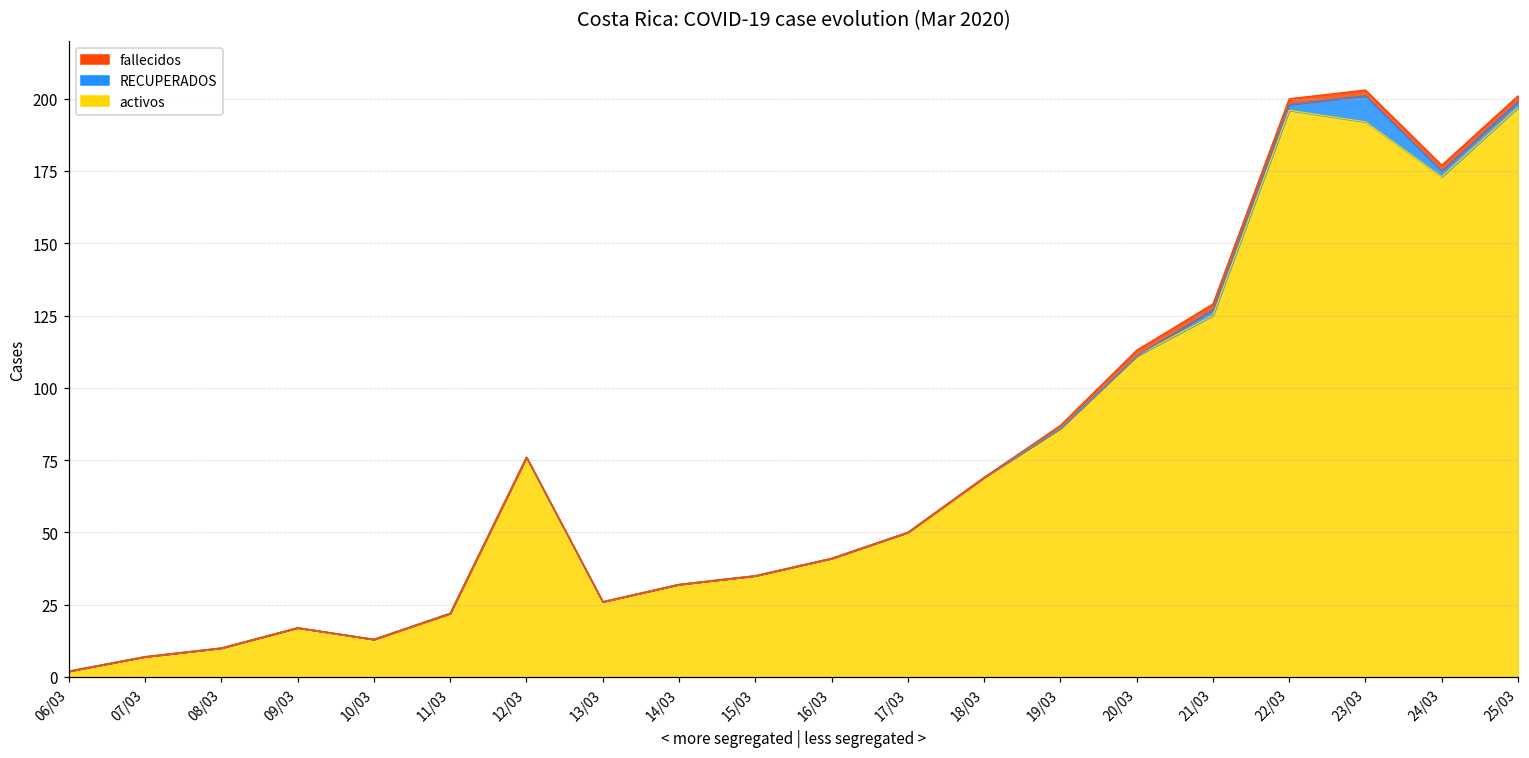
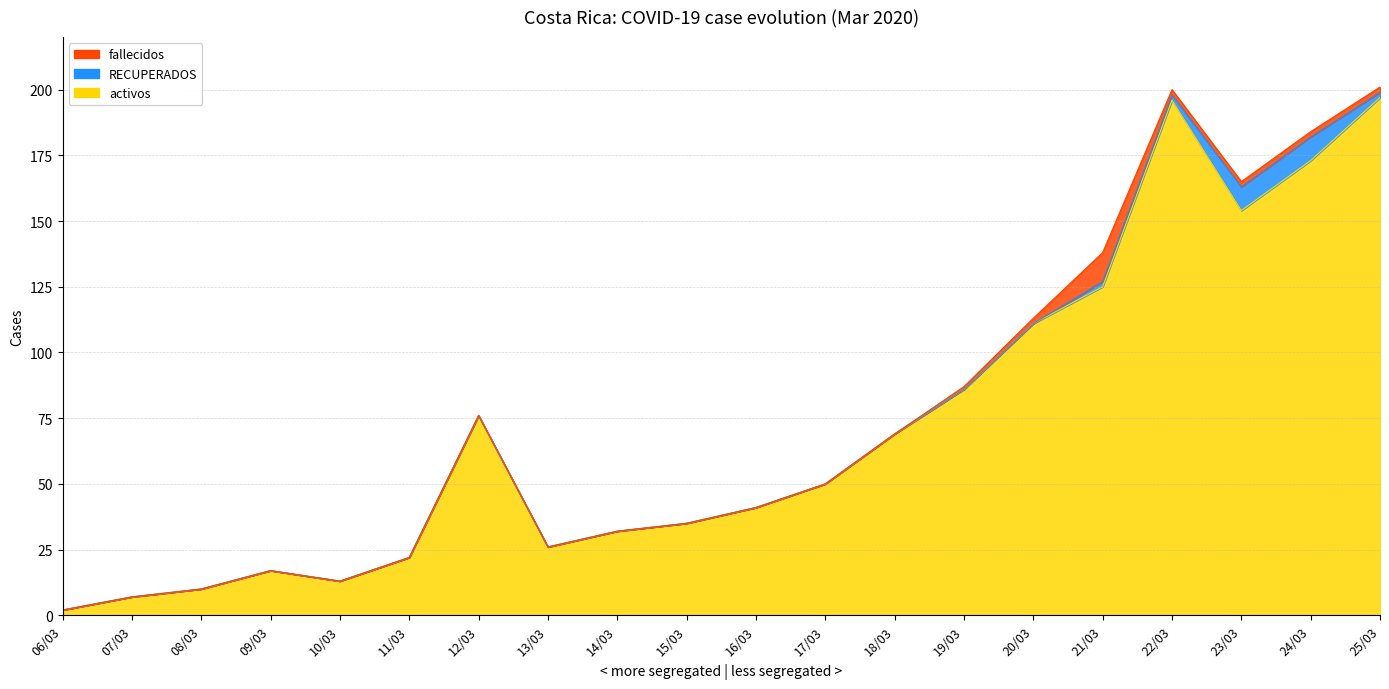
  {
    "activos": {
      "21/03": 125,
      "22/03": 196,
-     "23/03": 192,
+     "23/03": 154,
      "24/03": 173,
      "25/03": 197
    },
    "RECUPERADOS": {
      "21/03": 2,
      "22/03": 2,
      "23/03": 9,
-     "24/03": 2,
+     "24/03": 9,
      "25/03": 2
    },
    "fallecidos": {
      "19/03": 1,
      "20/03": 2,
-     "21/03": 2,
+     "21/03": 11,
      "22/03": 2,
      "23/03": 2,
      "24/03": 2,
      "25/03": 2
    }
  }
